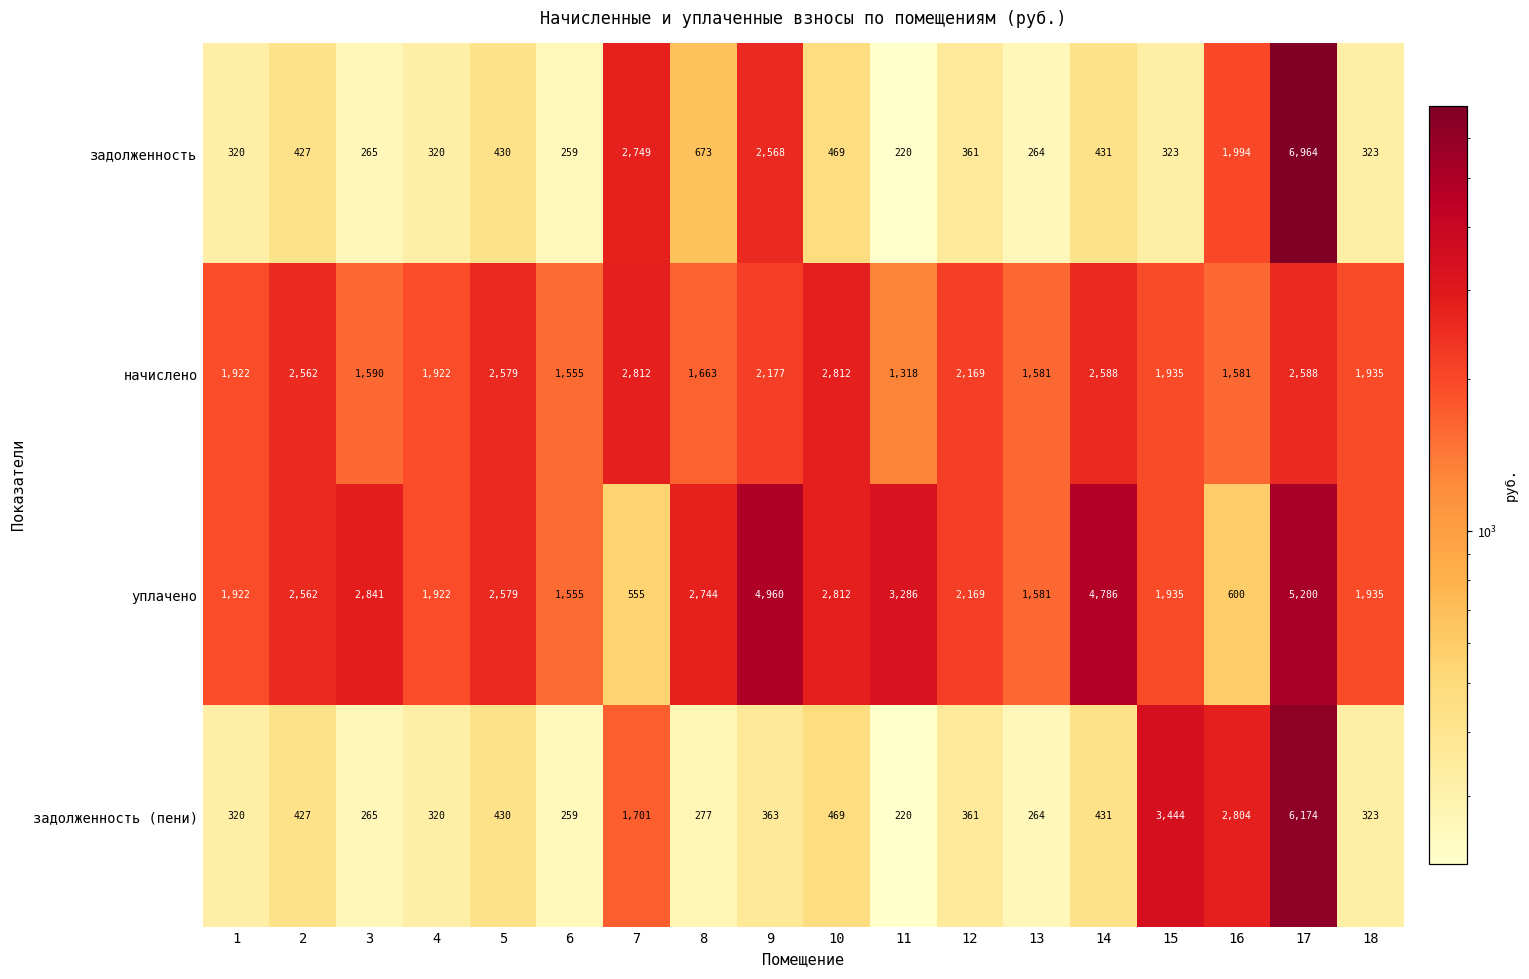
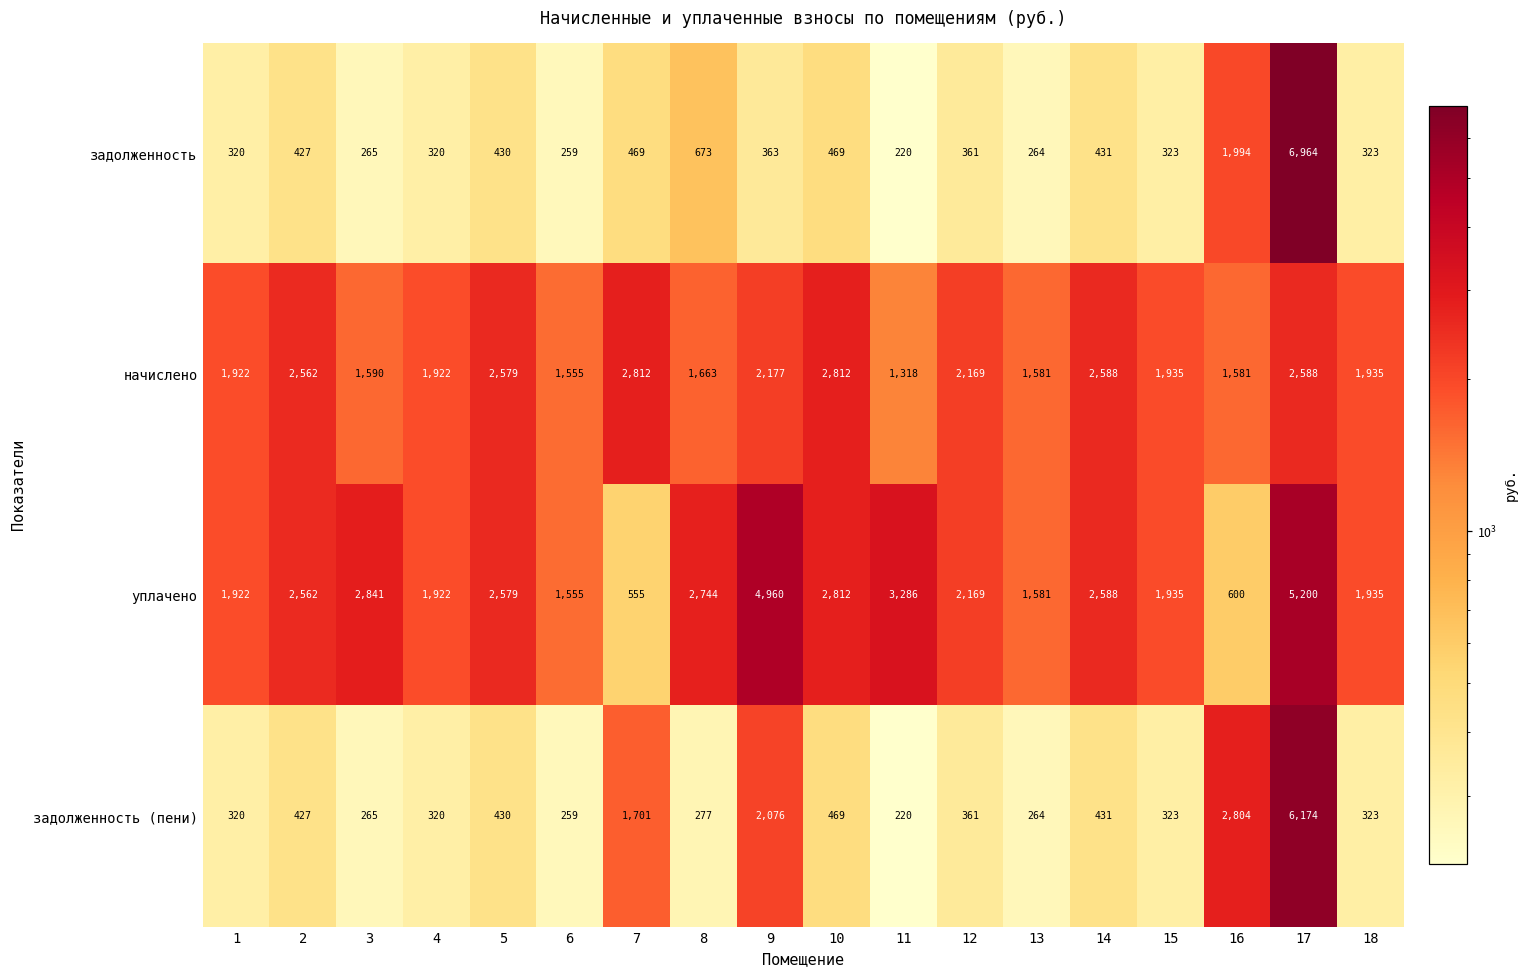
  {
    "задолженность": {
      "1": "320",
      "2": "427",
      "3": "265",
      "4": "320",
      "5": "430",
      "6": "259",
-     "7": "2,749",
+     "7": "469",
      "8": "673",
-     "9": "2,568",
+     "9": "363",
      "10": "469",
      "11": "220",
      "12": "361",
      "13": "264",
      "14": "431",
      "15": "323",
      "16": "1,994",
      "17": "6,964",
      "18": "323"
    },
    "начислено": {
      "1": "1,922",
      "2": "2,562",
      "3": "1,590",
      "4": "1,922",
      "5": "2,579",
      "6": "1,555",
      "7": "2,812",
      "8": "1,663",
      "9": "2,177",
      "10": "2,812",
      "11": "1,318",
      "12": "2,169",
      "13": "1,581",
      "14": "2,588",
      "15": "1,935",
      "16": "1,581",
      "17": "2,588",
      "18": "1,935"
    },
    "уплачено": {
      "1": "1,922",
      "2": "2,562",
      "3": "2,841",
      "4": "1,922",
      "5": "2,579",
      "6": "1,555",
      "7": "555",
      "8": "2,744",
      "9": "4,960",
      "10": "2,812",
      "11": "3,286",
      "12": "2,169",
      "13": "1,581",
-     "14": "4,786",
+     "14": "2,588",
      "15": "1,935",
      "16": "600",
      "17": "5,200",
      "18": "1,935"
    },
    "задолженность (пени)": {
      "1": "320",
      "2": "427",
      "3": "265",
      "4": "320",
      "5": "430",
      "6": "259",
      "7": "1,701",
      "8": "277",
-     "9": "363",
+     "9": "2,076",
      "10": "469",
      "11": "220",
      "12": "361",
      "13": "264",
      "14": "431",
-     "15": "3,444",
+     "15": "323",
      "16": "2,804",
      "17": "6,174",
      "18": "323"
    }
  }
